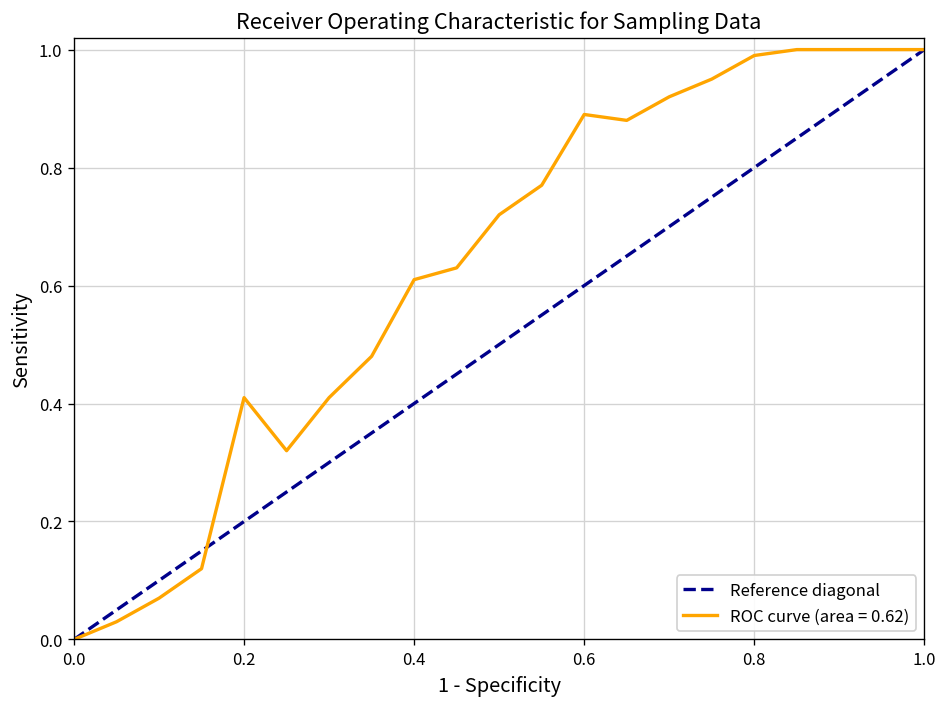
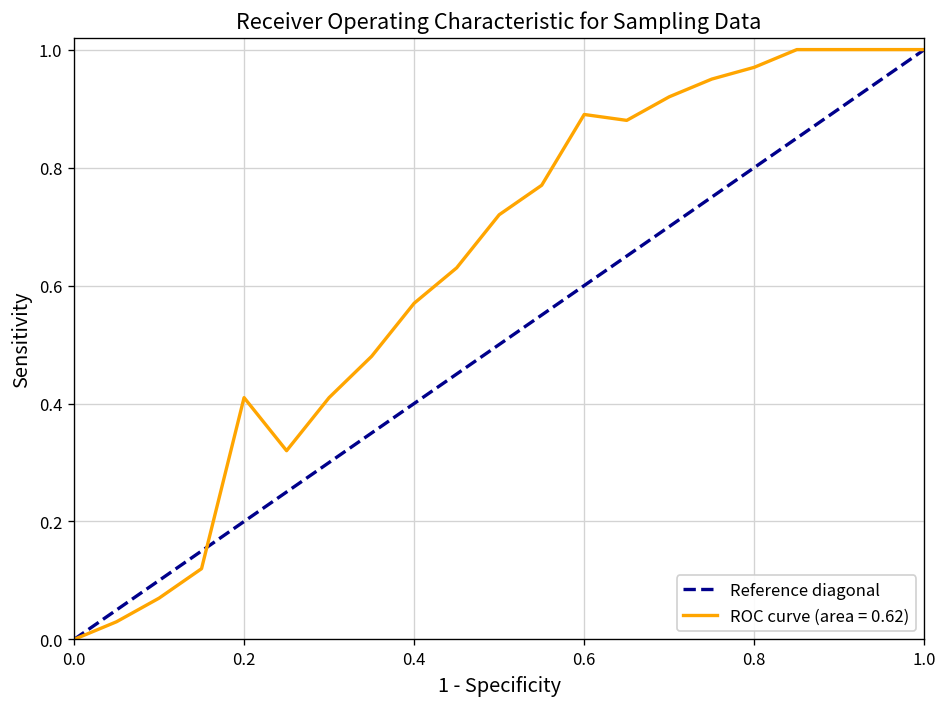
  {
    "ROC curve (area = 0.62)": {
      "0.2": 0.41,
-     "0.4": 0.61,
+     "0.4": 0.57,
      "0.6": 0.89,
-     "0.8": 0.99
+     "0.8": 0.97
    }
  }
